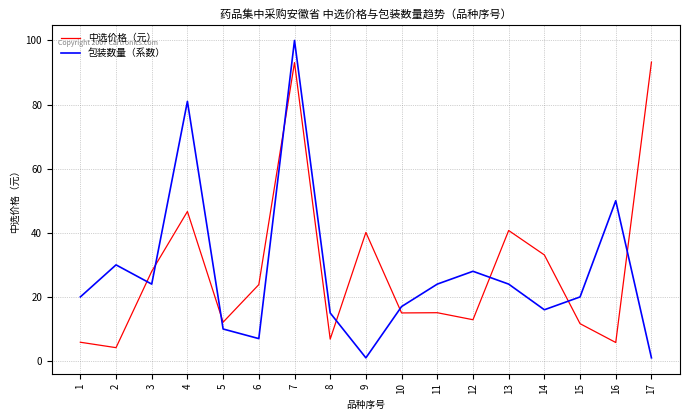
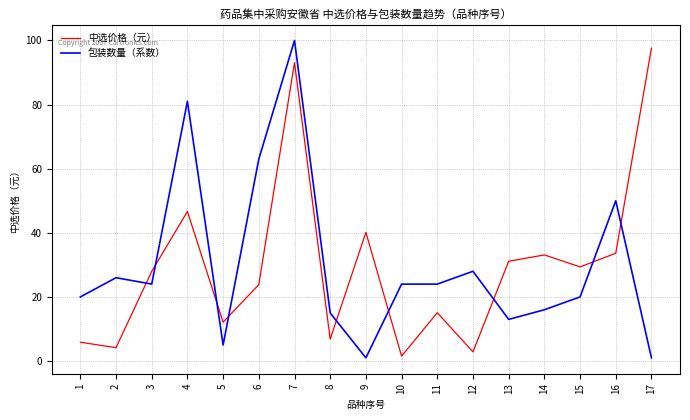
  {
    "中选价格（元）": {
      "1": 6,
      "2": 4,
      "3": 28,
      "4": 47,
      "5": 12,
      "6": 24,
      "7": 93,
      "8": 7,
      "9": 40,
-     "10": 15,
+     "10": 2,
      "11": 15,
-     "12": 13,
-     "13": 41,
+     "12": 3,
+     "13": 31,
      "14": 33,
-     "15": 12,
-     "16": 6,
-     "17": 93
+     "15": 29,
+     "16": 34,
+     "17": 98
    },
    "包装数量（系数）": {
      "1": 20,
-     "2": 30,
+     "2": 26,
      "3": 24,
      "4": 81,
-     "5": 10,
-     "6": 7,
+     "5": 5,
+     "6": 63,
      "7": 100,
      "8": 15,
      "9": 1,
-     "10": 17,
+     "10": 24,
      "11": 24,
      "12": 28,
-     "13": 24,
+     "13": 13,
      "14": 16,
      "15": 20,
      "16": 50,
      "17": 1
    }
  }
